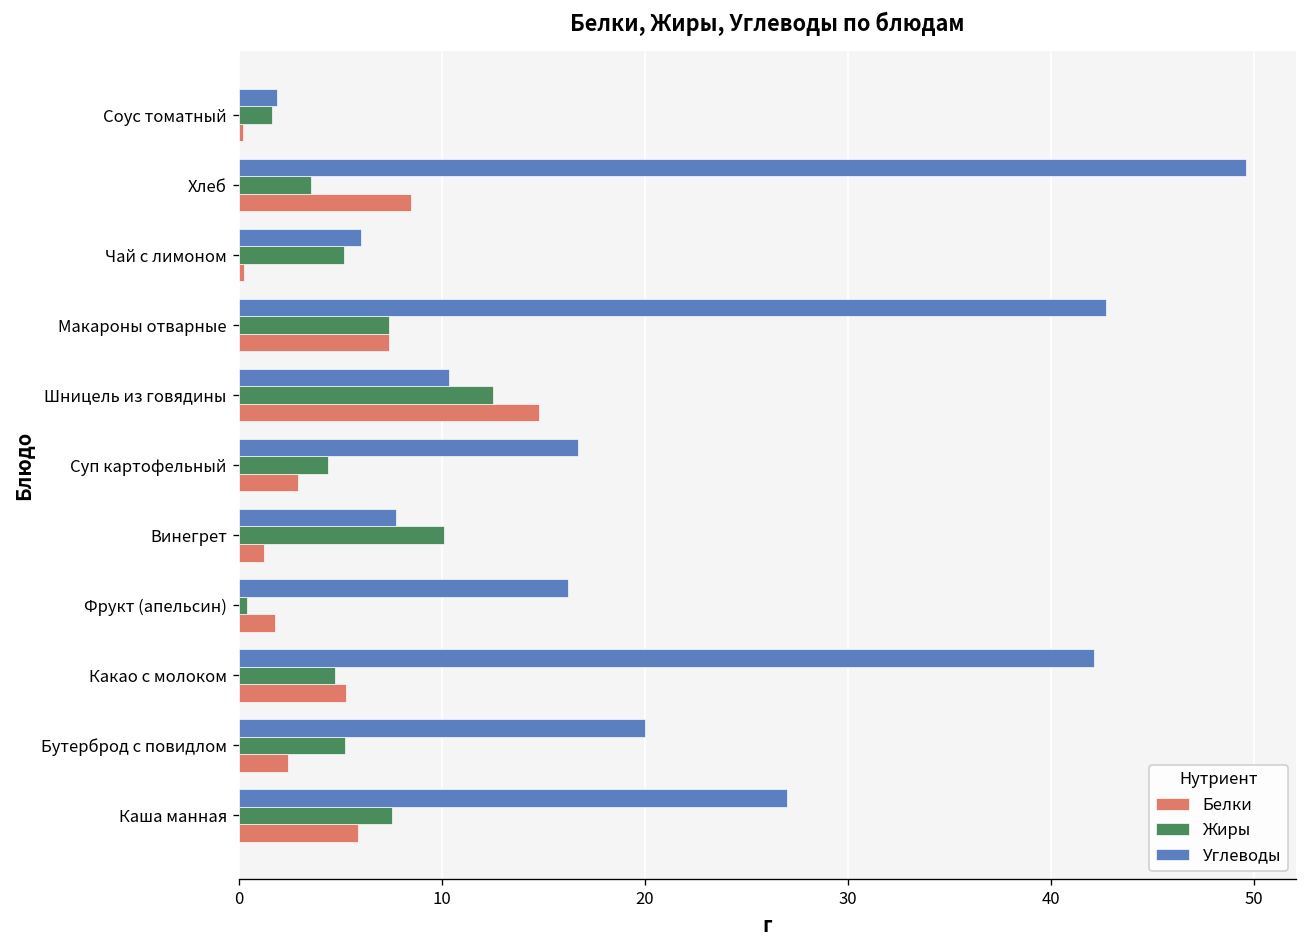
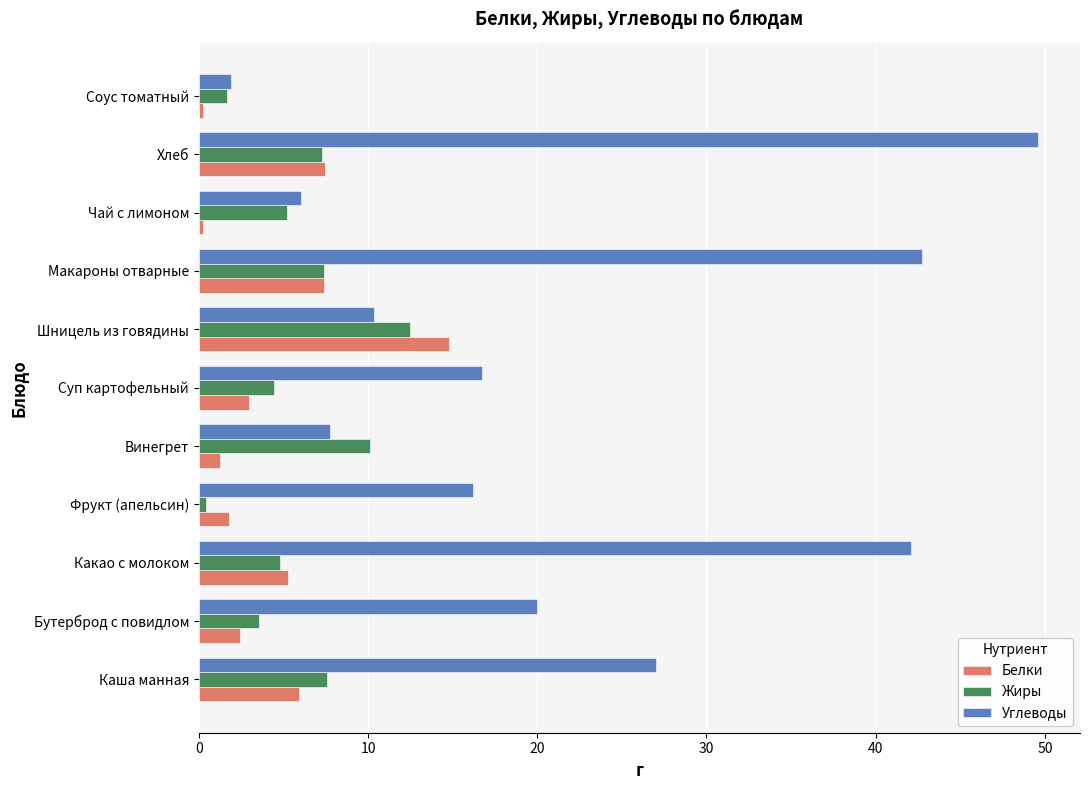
  {
    "Белки": {
      "Соус томатный": 0.2,
-     "Хлеб": 8.5,
+     "Хлеб": 7.5,
      "Чай с лимоном": 0.3,
      "Макароны отварные": 7.4,
      "Шницель из говядины": 14.8,
      "Суп картофельный": 2.9,
      "Винегрет": 1.3,
      "Фрукт (апельсин)": 1.8,
      "Какао с молоком": 5.3,
      "Бутерброд с повидлом": 2.5,
      "Каша манная": 5.9
    },
    "Жиры": {
      "Соус томатный": 1.6,
-     "Хлеб": 3.6,
+     "Хлеб": 7.3,
      "Чай с лимоном": 5.2,
      "Макароны отварные": 7.4,
      "Шницель из говядины": 12.5,
      "Суп картофельный": 4.4,
      "Винегрет": 10.1,
      "Фрукт (апельсин)": 0.4,
      "Какао с молоком": 4.8,
-     "Бутерброд с повидлом": 5.3,
+     "Бутерброд с повидлом": 3.5,
      "Каша манная": 7.6
    },
    "Углеводы": {
      "Соус томатный": 1.9,
      "Хлеб": 49.6,
      "Чай с лимоном": 6.0,
      "Макароны отварные": 42.7,
      "Шницель из говядины": 10.4,
      "Суп картофельный": 16.7,
      "Винегрет": 7.8,
      "Фрукт (апельсин)": 16.2,
      "Какао с молоком": 42.1,
      "Бутерброд с повидлом": 20.0,
      "Каша манная": 27.0
    }
  }
